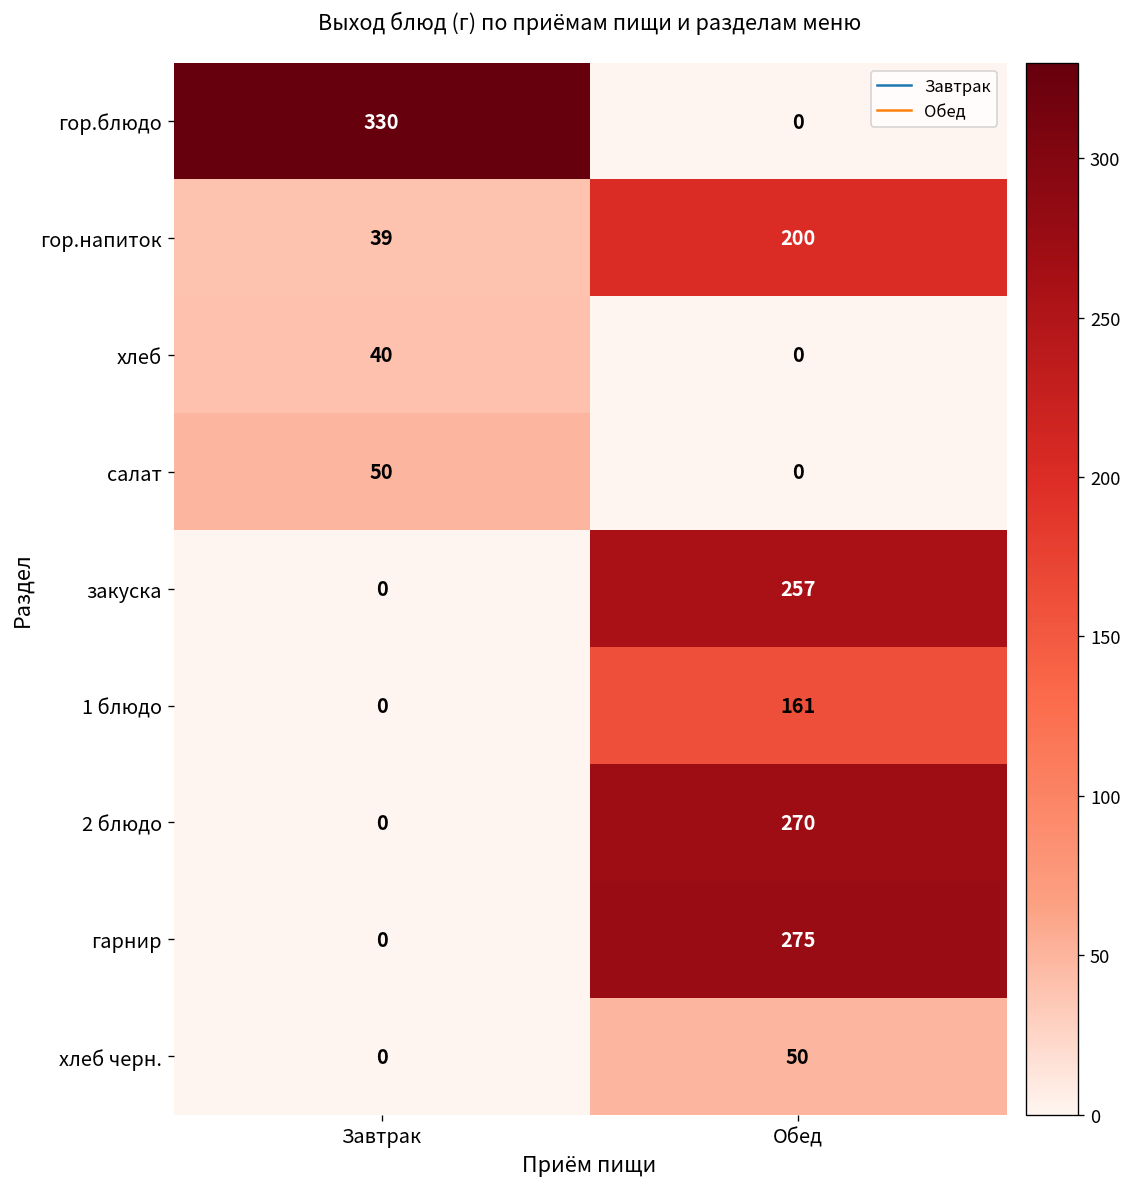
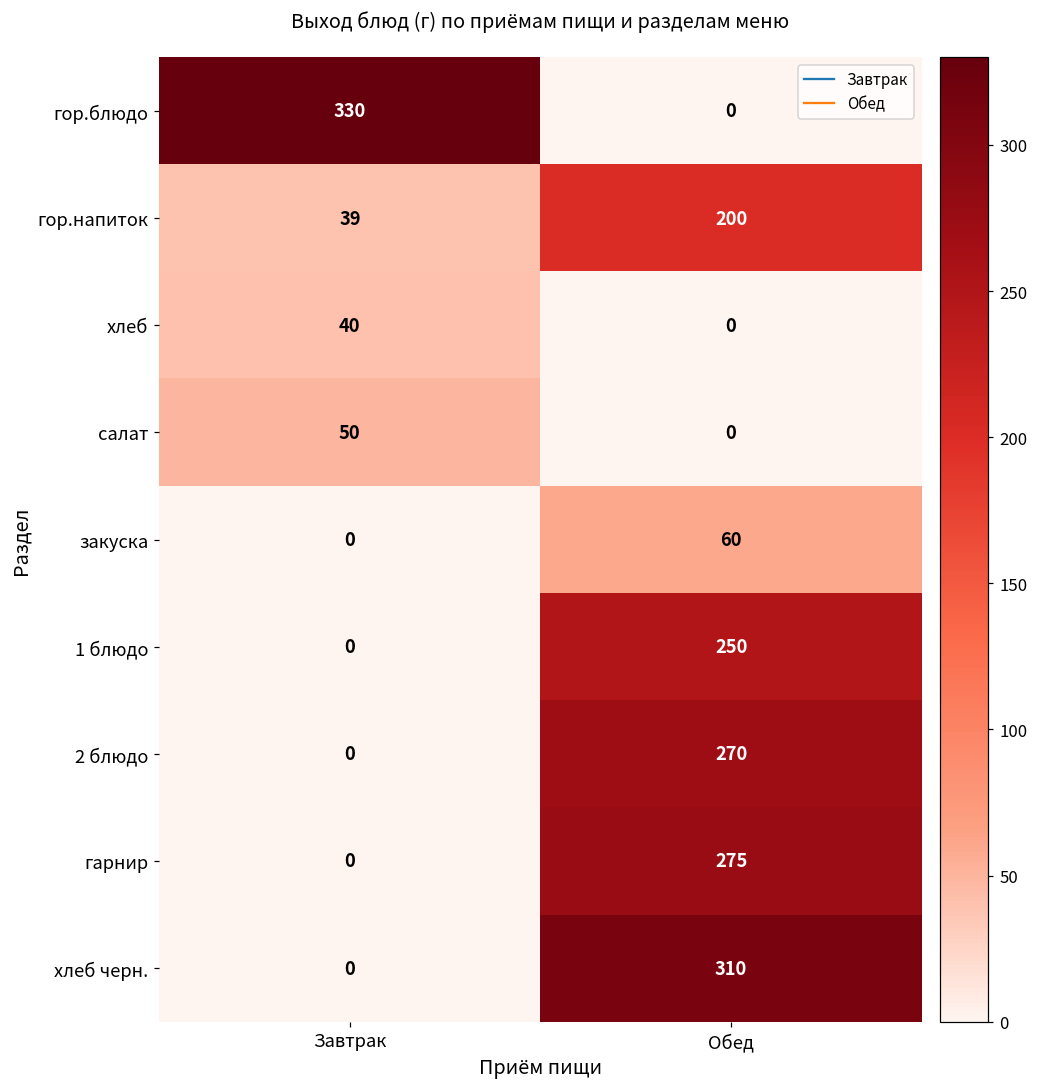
  {
    "гор.блюдо": {
      "Завтрак": 330,
      "Обед": 0
    },
    "гор.напиток": {
      "Завтрак": 39,
      "Обед": 200
    },
    "хлеб": {
      "Завтрак": 40,
      "Обед": 0
    },
    "салат": {
      "Завтрак": 50,
      "Обед": 0
    },
    "закуска": {
      "Завтрак": 0,
-     "Обед": 257
+     "Обед": 60
    },
    "1 блюдо": {
      "Завтрак": 0,
-     "Обед": 161
+     "Обед": 250
    },
    "2 блюдо": {
      "Завтрак": 0,
      "Обед": 270
    },
    "гарнир": {
      "Завтрак": 0,
      "Обед": 275
    },
    "хлеб черн.": {
      "Завтрак": 0,
-     "Обед": 50
+     "Обед": 310
    }
  }
